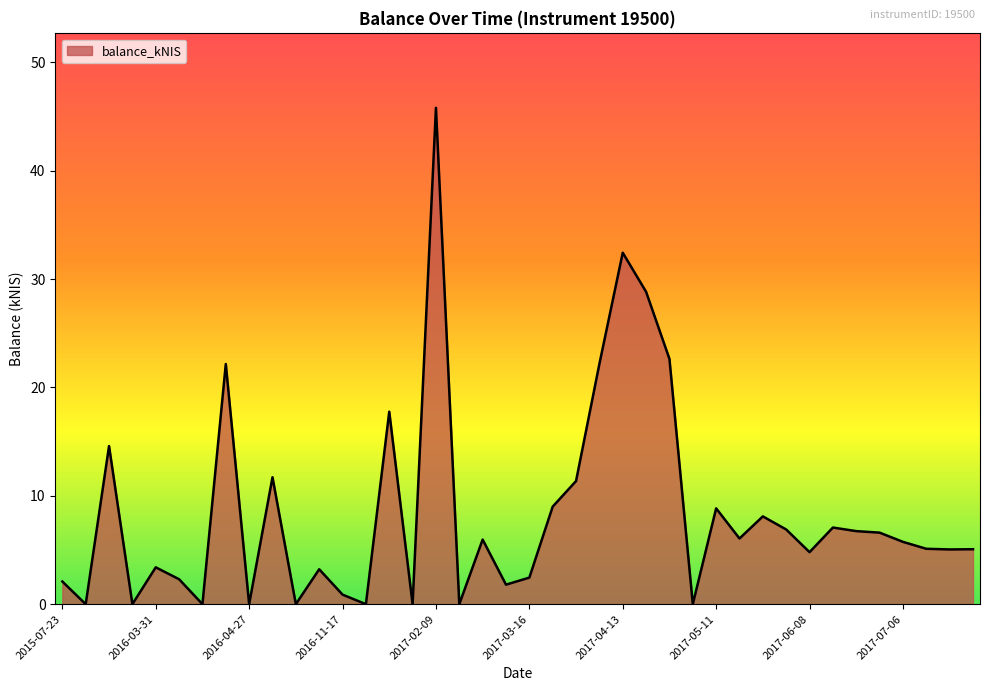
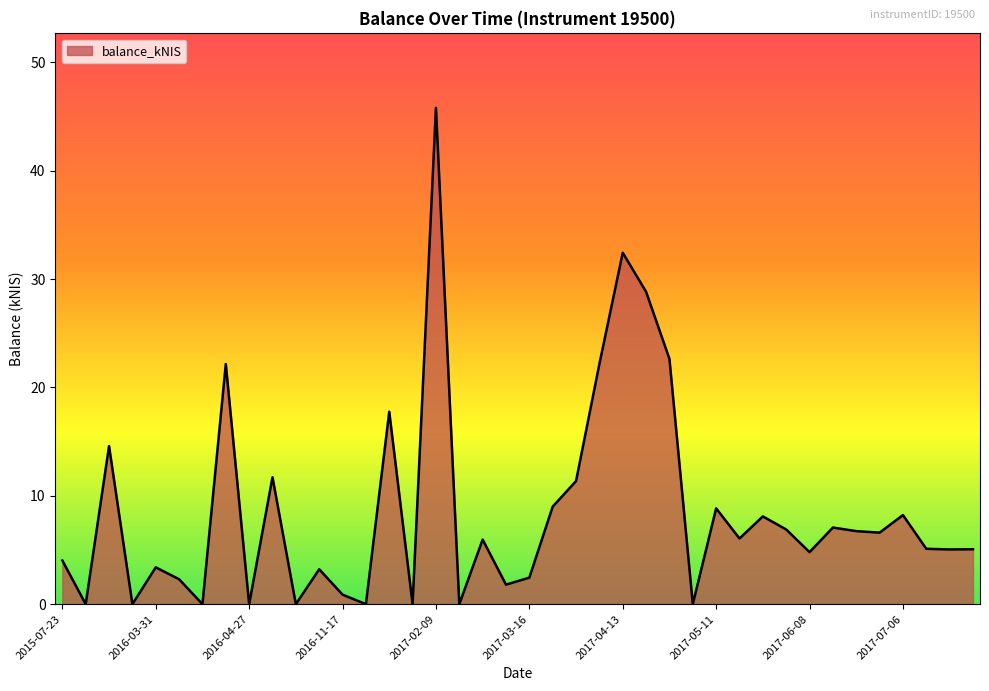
  {
-   "2015-07-23": 2.1,
+   "2015-07-23": 4.0,
    "2016-03-31": 3.4,
    "2016-04-27": 0.0,
    "2016-11-17": 0.9,
    "2017-02-09": 45.8,
    "2017-03-16": 2.5,
    "2017-04-13": 32.4,
    "2017-05-11": 8.8,
    "2017-06-08": 4.8,
-   "2017-07-06": 5.8
+   "2017-07-06": 8.2
  }
